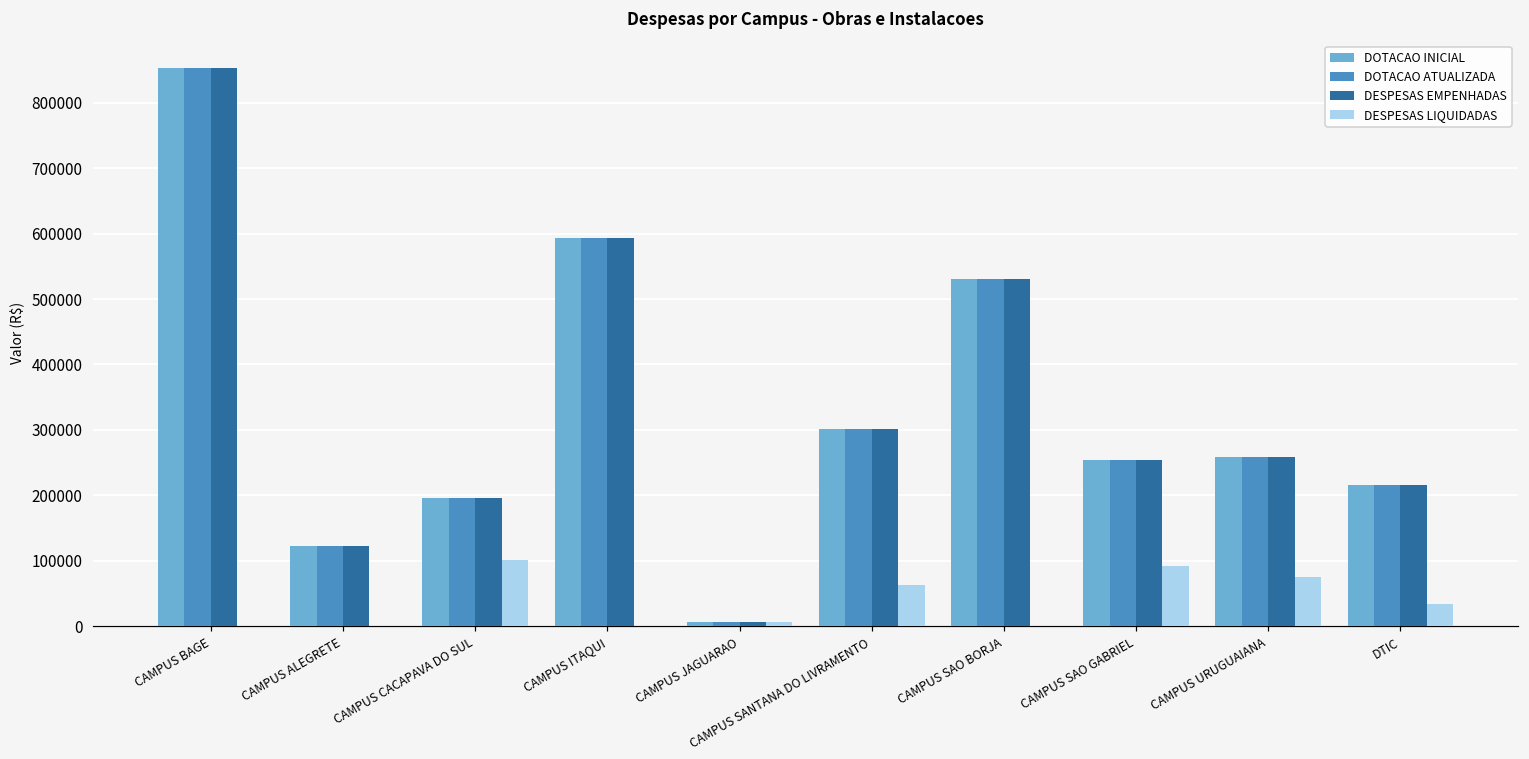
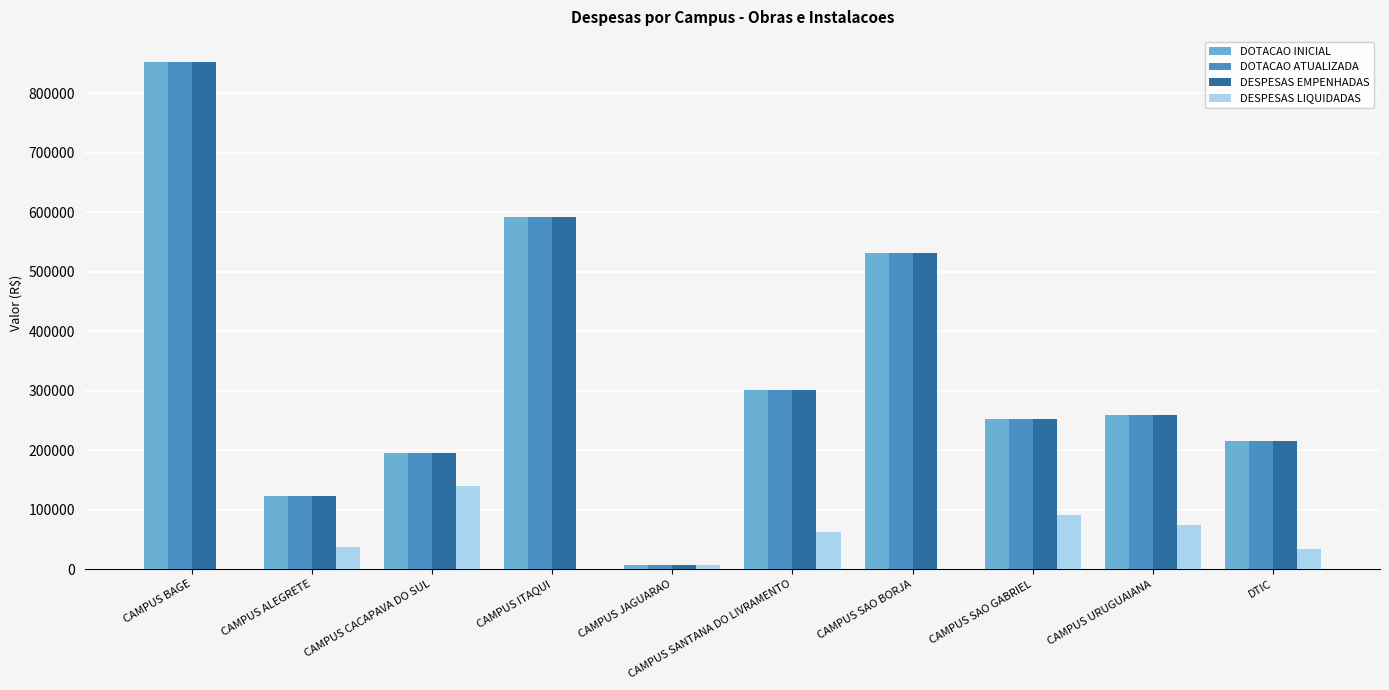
  {
    "DESPESAS LIQUIDADAS": {
      "CAMPUS BAGE": 0,
-     "CAMPUS ALEGRETE": 0,
-     "CAMPUS CACAPAVA DO SUL": 100000,
+     "CAMPUS ALEGRETE": 40000,
+     "CAMPUS CACAPAVA DO SUL": 140000,
      "CAMPUS ITAQUI": 0,
      "CAMPUS JAGUARAO": 10000,
      "CAMPUS SANTANA DO LIVRAMENTO": 60000,
      "CAMPUS SAO BORJA": 0,
      "CAMPUS SAO GABRIEL": 90000,
      "CAMPUS URUGUAIANA": 70000,
      "DTIC": 30000
    }
  }
